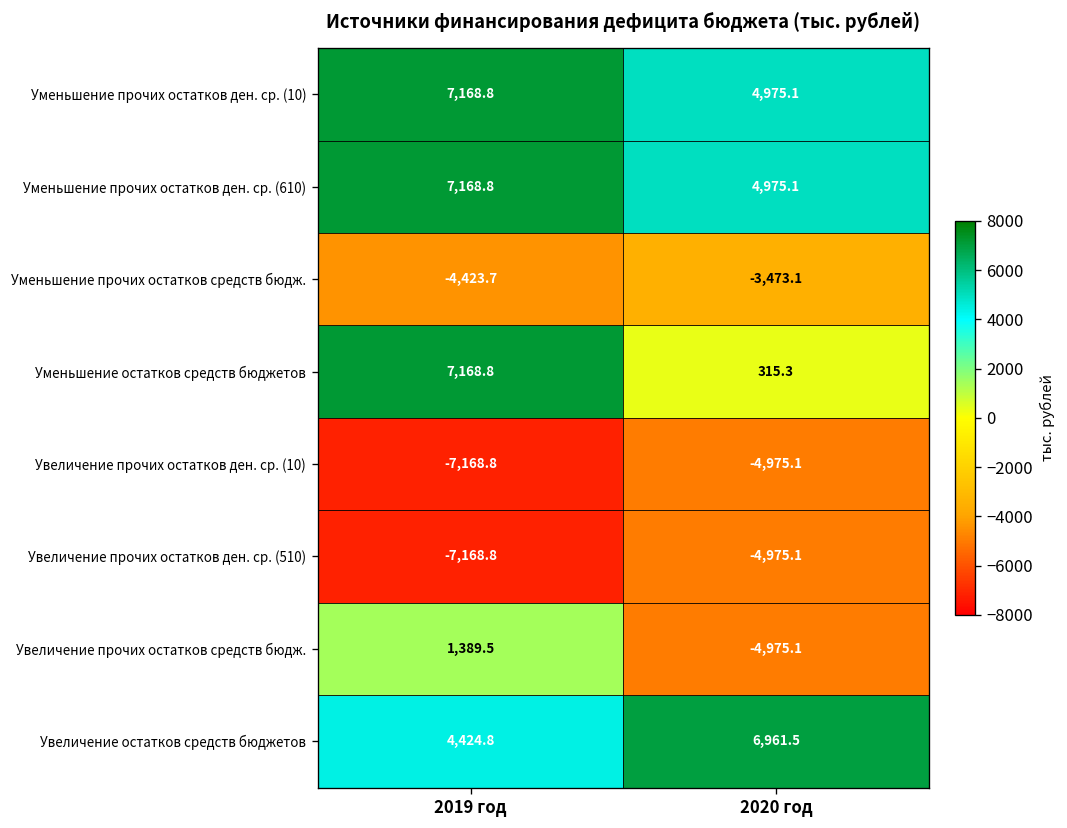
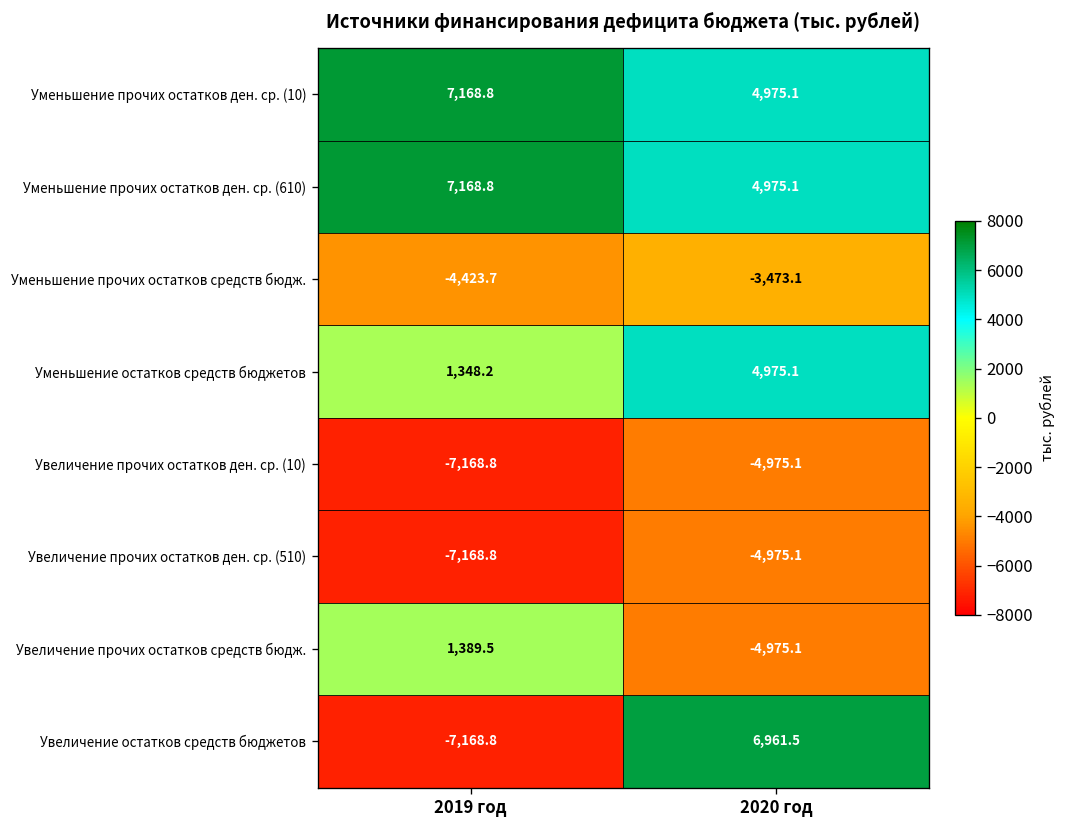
  {
    "Уменьшение прочих остатков ден. ср. (10)": {
      "2019 год": "7,168.8",
      "2020 год": "4,975.1"
    },
    "Уменьшение прочих остатков ден. ср. (610)": {
      "2019 год": "7,168.8",
      "2020 год": "4,975.1"
    },
    "Уменьшение прочих остатков средств бюдж.": {
      "2019 год": "-4,423.7",
      "2020 год": "-3,473.1"
    },
    "Уменьшение остатков средств бюджетов": {
-     "2019 год": "7,168.8",
-     "2020 год": "315.3"
+     "2019 год": "1,348.2",
+     "2020 год": "4,975.1"
    },
    "Увеличение прочих остатков ден. ср. (10)": {
      "2019 год": "-7,168.8",
      "2020 год": "-4,975.1"
    },
    "Увеличение прочих остатков ден. ср. (510)": {
      "2019 год": "-7,168.8",
      "2020 год": "-4,975.1"
    },
    "Увеличение прочих остатков средств бюдж.": {
      "2019 год": "1,389.5",
      "2020 год": "-4,975.1"
    },
    "Увеличение остатков средств бюджетов": {
-     "2019 год": "4,424.8",
+     "2019 год": "-7,168.8",
      "2020 год": "6,961.5"
    }
  }
